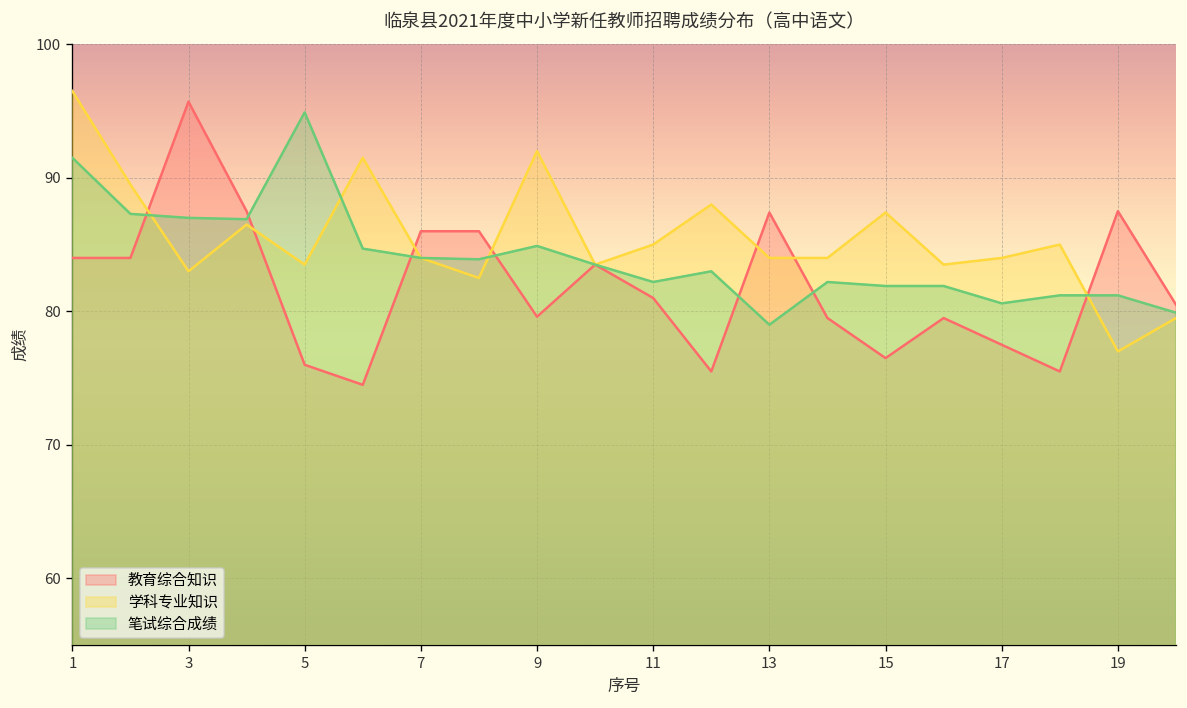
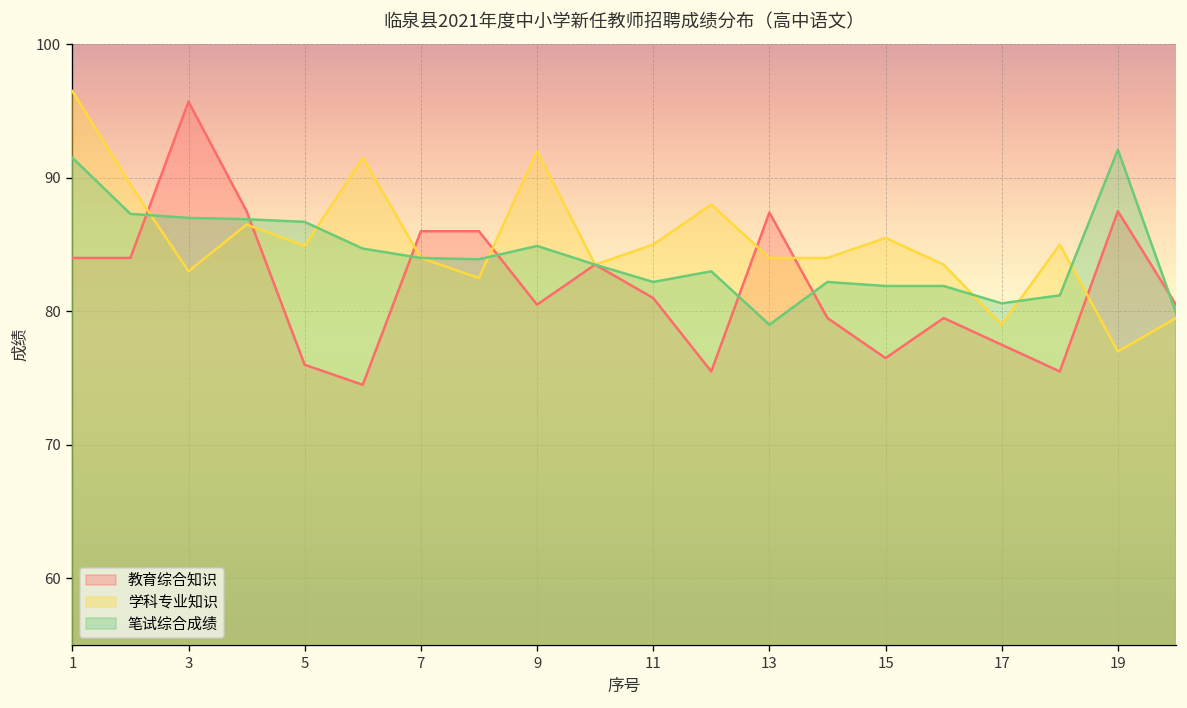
  {
    "教育综合知识": {
      "1": 84.0,
      "3": 95.7,
      "5": 76.0,
      "7": 86.0,
-     "9": 79.6,
+     "9": 80.5,
      "11": 81.0,
      "13": 87.4,
      "15": 76.5,
      "17": 77.5,
      "19": 87.5
    },
    "学科专业知识": {
      "1": 96.5,
      "3": 83.0,
-     "5": 83.5,
+     "5": 84.9,
      "9": 92.0,
      "11": 85.0,
      "13": 84.0,
-     "15": 87.4,
-     "17": 84,
+     "15": 85.5,
+     "17": 79,
      "19": 77.0
    },
    "笔试综合成绩": {
      "1": 91.5,
      "3": 87.0,
-     "5": 94.9,
+     "5": 86.7,
      "9": 84.9,
      "11": 82.2,
      "13": 79.0,
      "15": 81.9,
      "17": 80.6,
-     "19": 81.2
+     "19": 92.1
    }
  }
